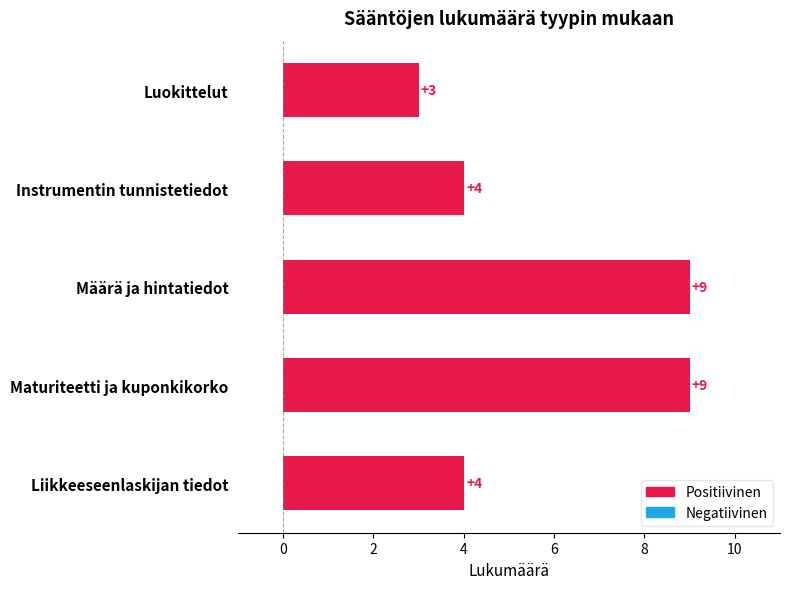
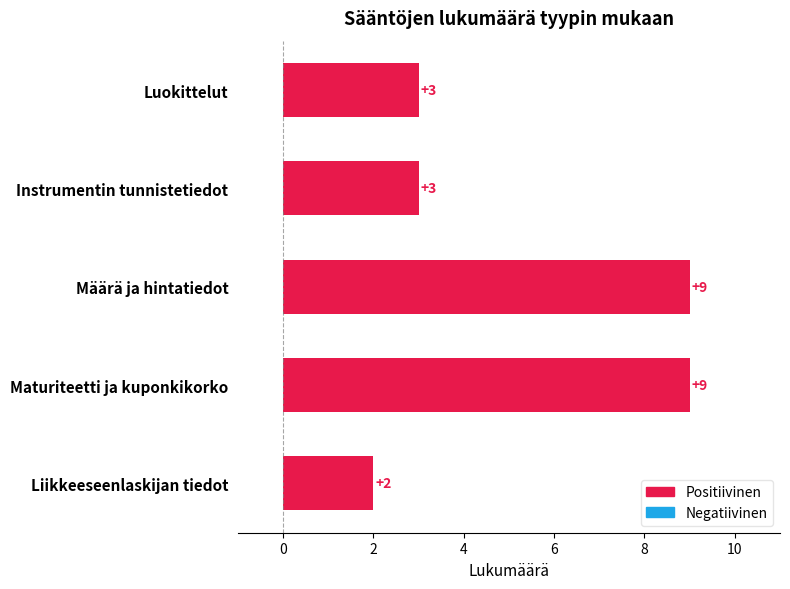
  {
    "Luokittelut": "+3",
-   "Instrumentin tunnistetiedot": "+4",
+   "Instrumentin tunnistetiedot": "+3",
    "Määrä ja hintatiedot": "+9",
    "Maturiteetti ja kuponkikorko": "+9",
-   "Liikkeeseenlaskijan tiedot": "+4"
+   "Liikkeeseenlaskijan tiedot": "+2"
  }
